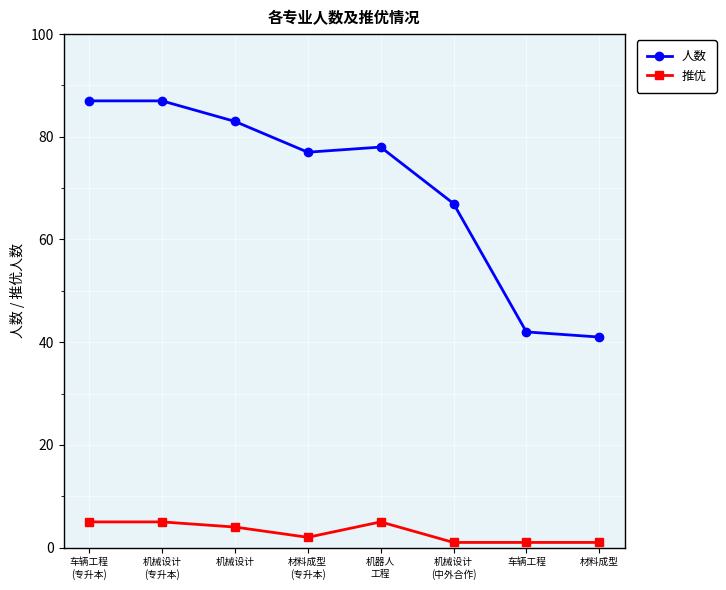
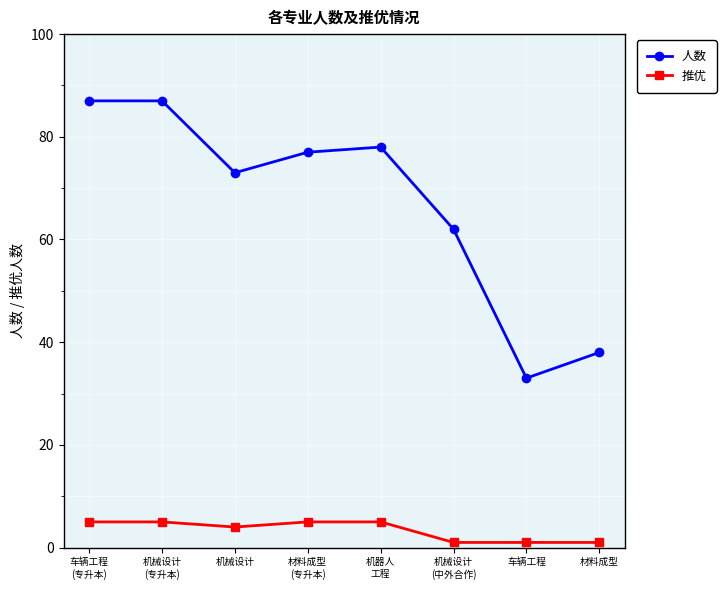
  {
    "人数": {
      "车辆工程 (专升本)": 87,
      "机械设计 (专升本)": 87,
-     "机械设计": 83,
+     "机械设计": 73,
      "材料成型 (专升本)": 77,
      "机器人 工程": 78,
-     "机械设计 (中外合作)": 67,
-     "车辆工程": 42,
-     "材料成型": 41
+     "机械设计 (中外合作)": 62,
+     "车辆工程": 33,
+     "材料成型": 38
    },
    "推优": {
      "车辆工程 (专升本)": 5,
      "机械设计 (专升本)": 5,
      "机械设计": 4,
-     "材料成型 (专升本)": 2,
+     "材料成型 (专升本)": 5,
      "机器人 工程": 5,
      "机械设计 (中外合作)": 1,
      "车辆工程": 1,
      "材料成型": 1
    }
  }
